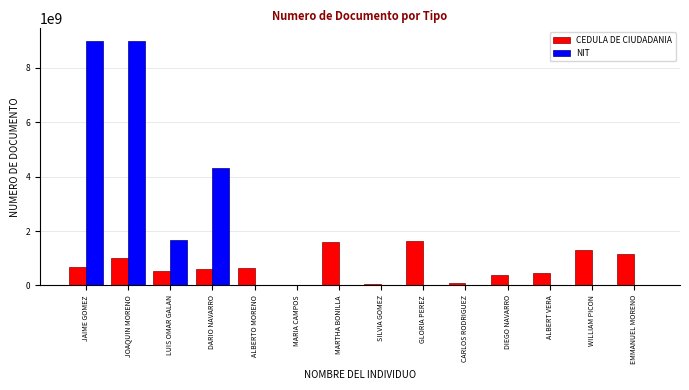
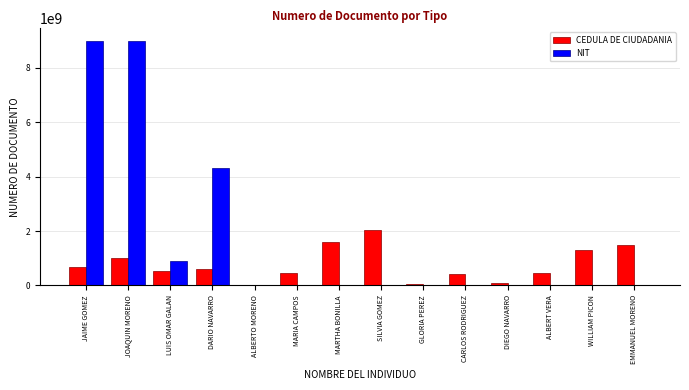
  {
    "CEDULA DE CIUDADANIA": {
      "JAIME GOMEZ": 700000000,
      "JOAQUIN MORENO": 1000000000,
      "LUIS OMAR GALAN": 500000000,
      "DARIO NAVARRO": 600000000,
-     "ALBERTO MORENO": 600000000,
-     "MARIA CAMPOS": 0,
+     "ALBERTO MORENO": 0,
+     "MARIA CAMPOS": 500000000,
      "MARTHA BONILLA": 1600000000,
-     "SILVIA GOMEZ": 100000000,
-     "GLORIA PEREZ": 1600000000,
-     "CARLOS RODRIGUEZ": 100000000,
-     "DIEGO NAVARRO": 400000000,
+     "SILVIA GOMEZ": 2100000000,
+     "GLORIA PEREZ": 100000000,
+     "CARLOS RODRIGUEZ": 400000000,
+     "DIEGO NAVARRO": 100000000,
      "ALBERT VERA": 400000000,
      "WILLIAM PICON": 1300000000,
-     "EMMANUEL MORENO": 1100000000
+     "EMMANUEL MORENO": 1500000000
    },
    "NIT": {
      "JAIME GOMEZ": 9000000000,
      "JOAQUIN MORENO": 9000000000,
-     "LUIS OMAR GALAN": 1700000000,
+     "LUIS OMAR GALAN": 900000000,
      "DARIO NAVARRO": 4300000000,
      "ALBERTO MORENO": 0,
      "MARIA CAMPOS": 0,
      "MARTHA BONILLA": 0,
      "SILVIA GOMEZ": 0,
      "GLORIA PEREZ": 0,
      "CARLOS RODRIGUEZ": 0,
      "DIEGO NAVARRO": 0,
      "ALBERT VERA": 0,
      "WILLIAM PICON": 0,
      "EMMANUEL MORENO": 0
    }
  }
